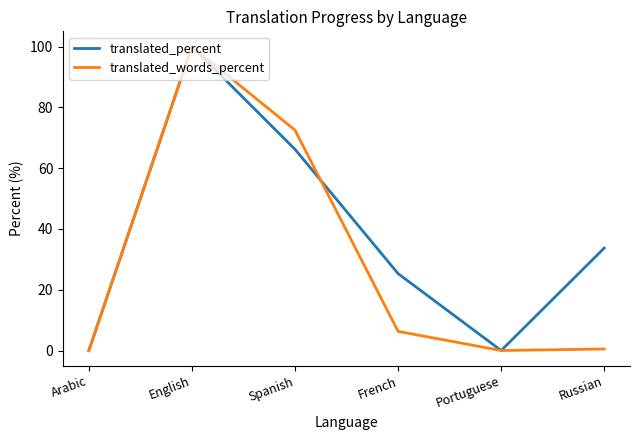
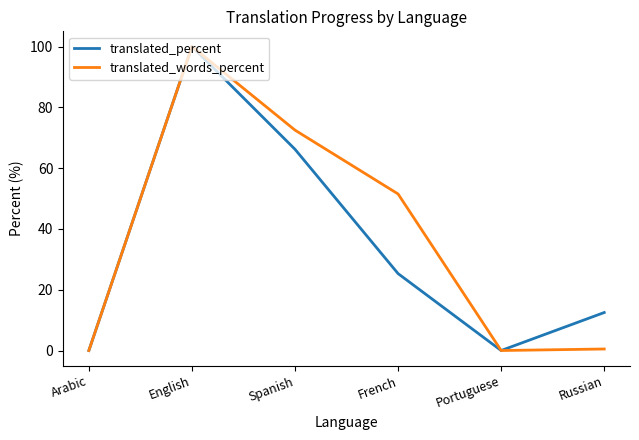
  {
    "translated_percent": {
      "Spanish": 66,
      "French": 25,
-     "Russian": 34
+     "Russian": 13
    },
    "translated_words_percent": {
      "Spanish": 73,
-     "French": 6,
+     "French": 52,
      "Russian": 1
    }
  }
